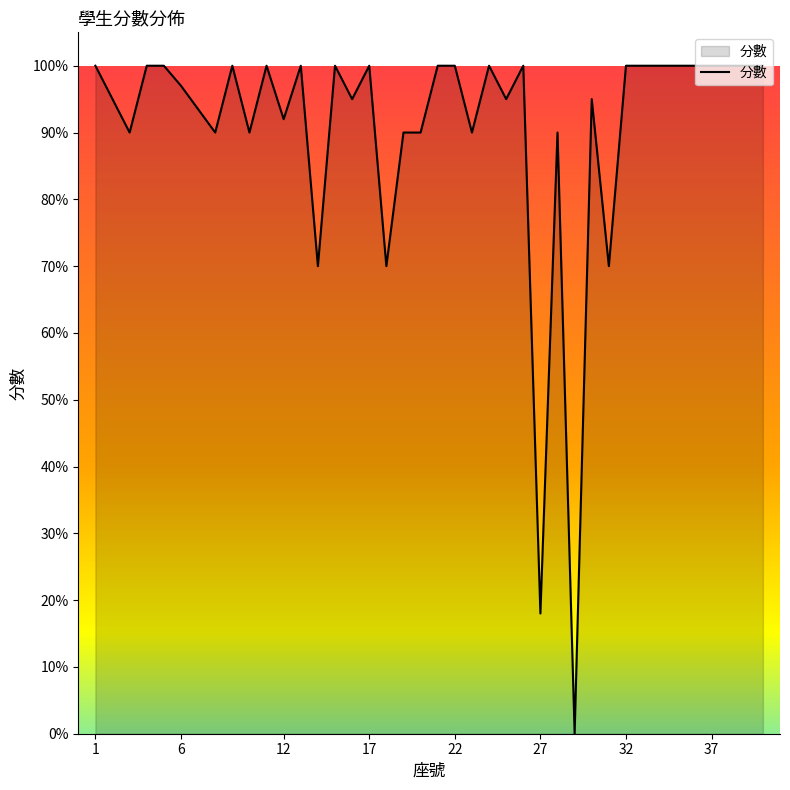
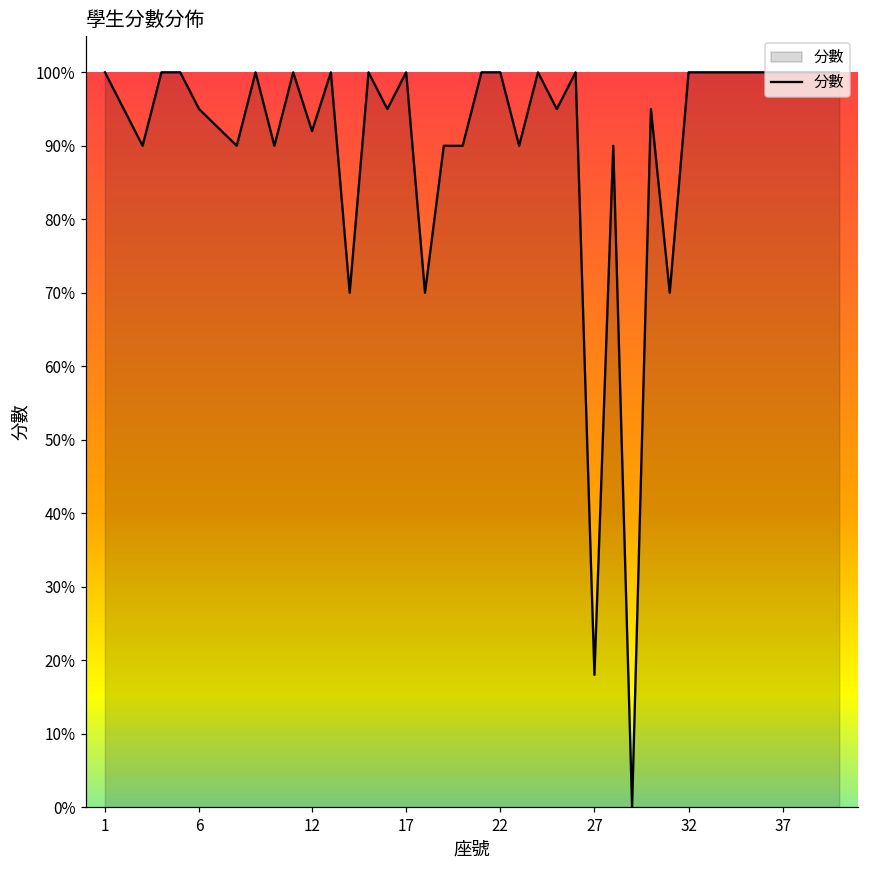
  {
    "1": "100%",
-   "6": "97%",
+   "6": "95%",
    "12": "92%",
    "17": "100%",
    "22": "100%",
    "27": "18%",
    "32": "100%"
  }
